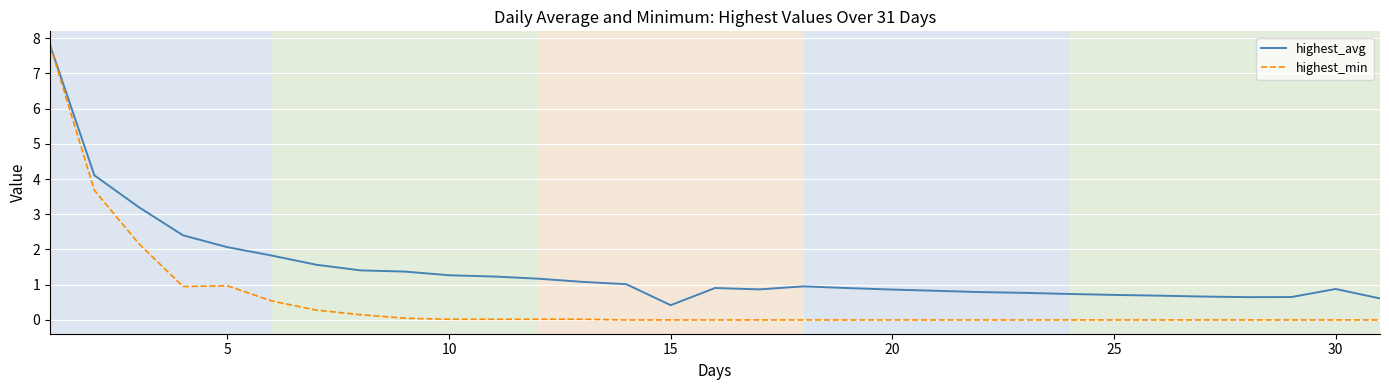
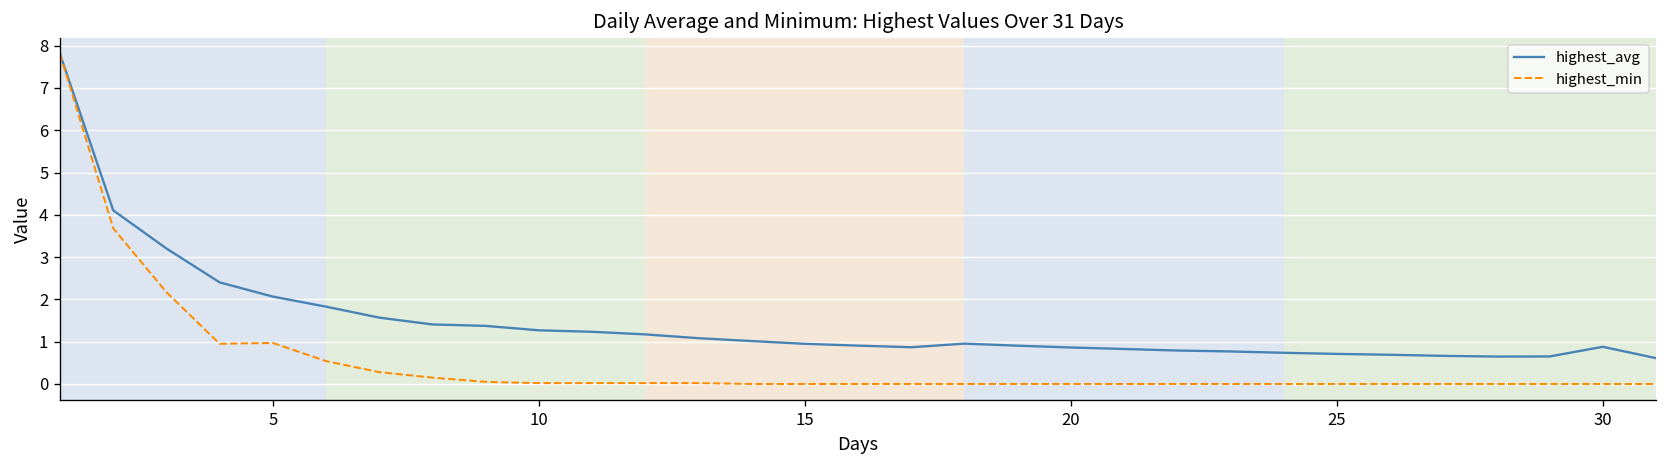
  {
    "highest_avg": {
      "5": 2.1,
      "10": 1.3,
-     "15": 0.4,
+     "15": 0.9,
      "20": 0.9,
      "25": 0.7,
      "30": 0.9
    },
    "highest_min": {
      "5": 1.0,
      "10": 0.0,
      "15": 0.0,
      "20": 0.0,
      "25": 0.0,
      "30": 0.0
    }
  }
